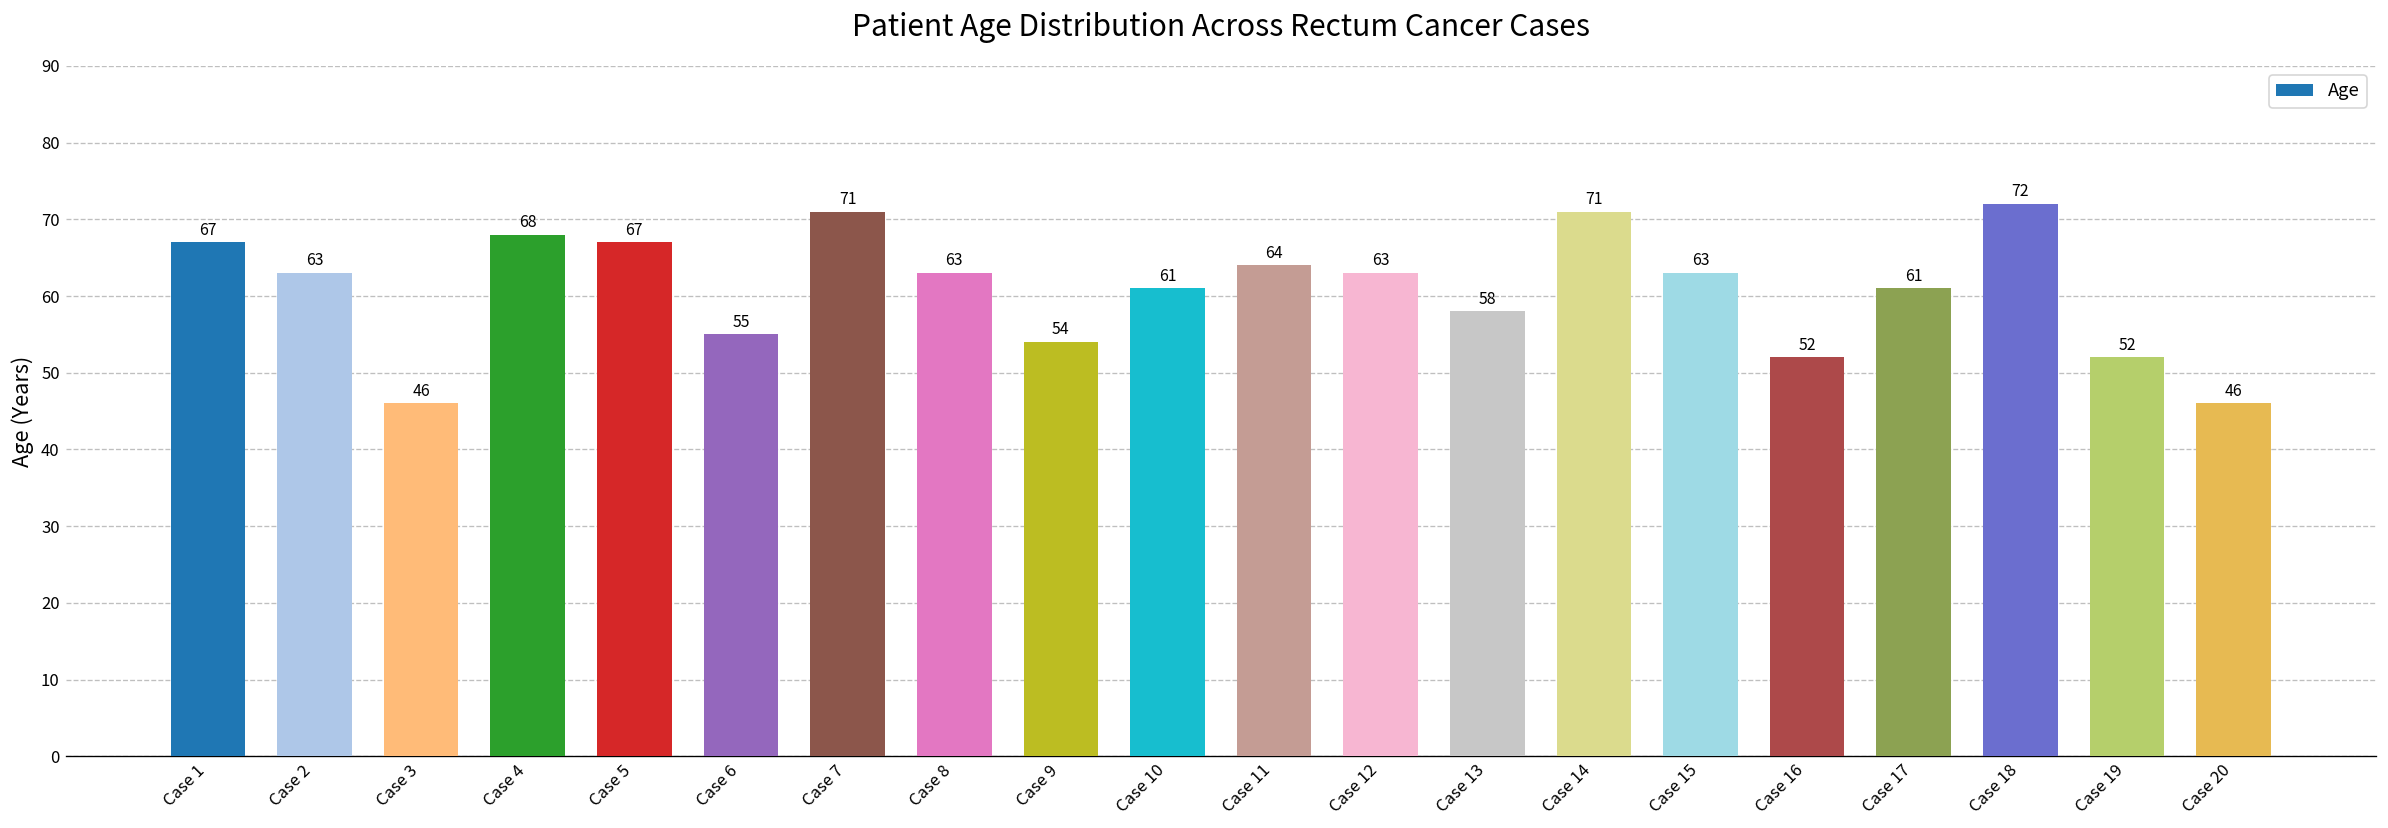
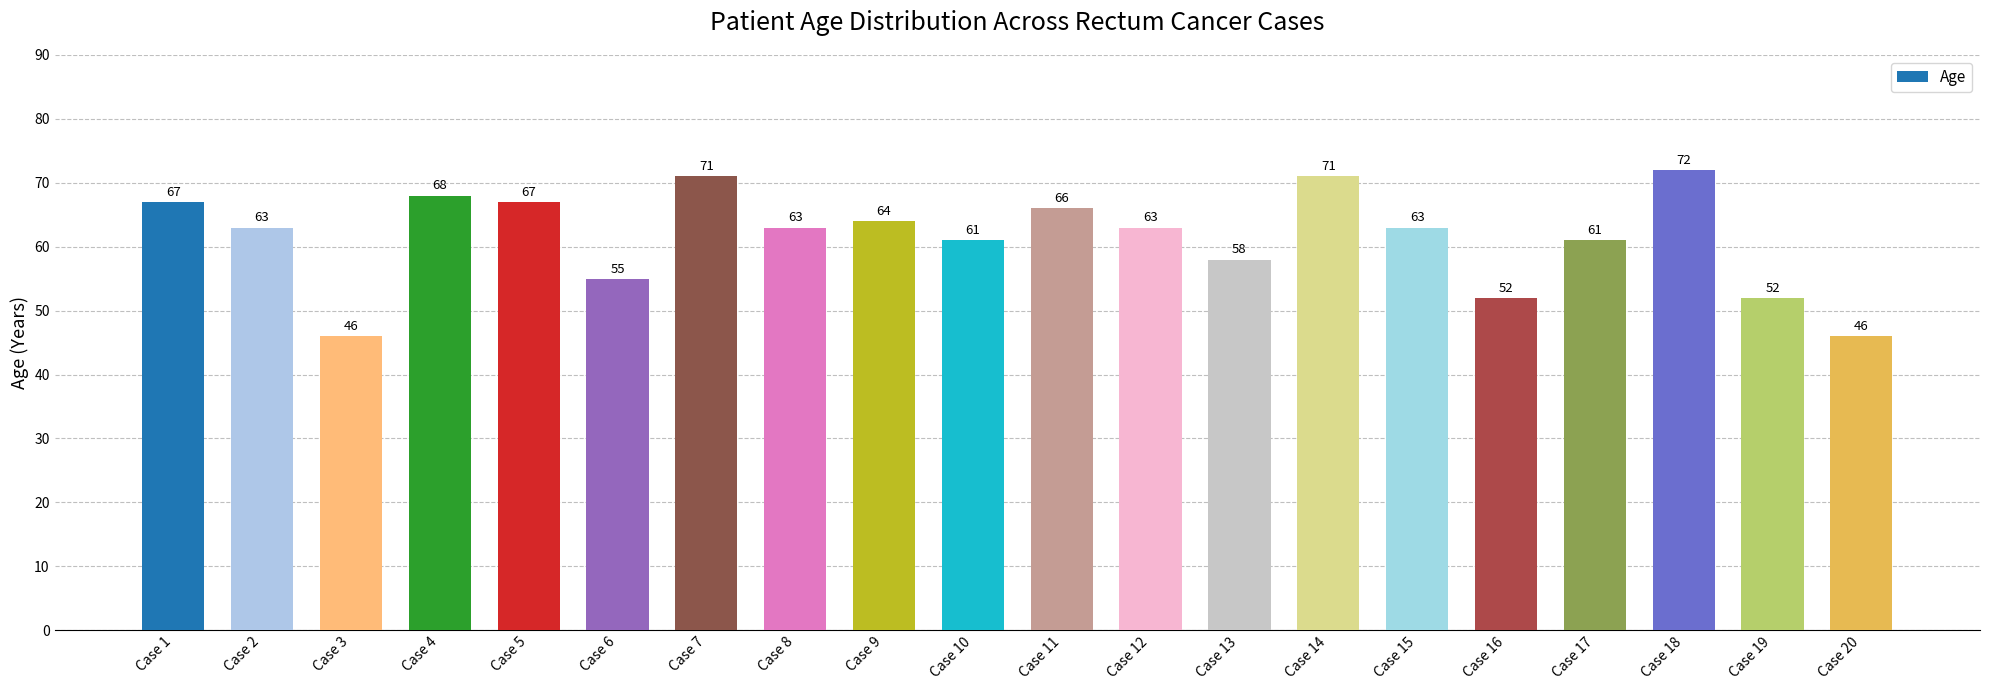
  {
    "Case 1": 67,
    "Case 2": 63,
    "Case 3": 46,
    "Case 4": 68,
    "Case 5": 67,
    "Case 6": 55,
    "Case 7": 71,
    "Case 8": 63,
-   "Case 9": 54,
+   "Case 9": 64,
    "Case 10": 61,
-   "Case 11": 64,
+   "Case 11": 66,
    "Case 12": 63,
    "Case 13": 58,
    "Case 14": 71,
    "Case 15": 63,
    "Case 16": 52,
    "Case 17": 61,
    "Case 18": 72,
    "Case 19": 52,
    "Case 20": 46
  }
